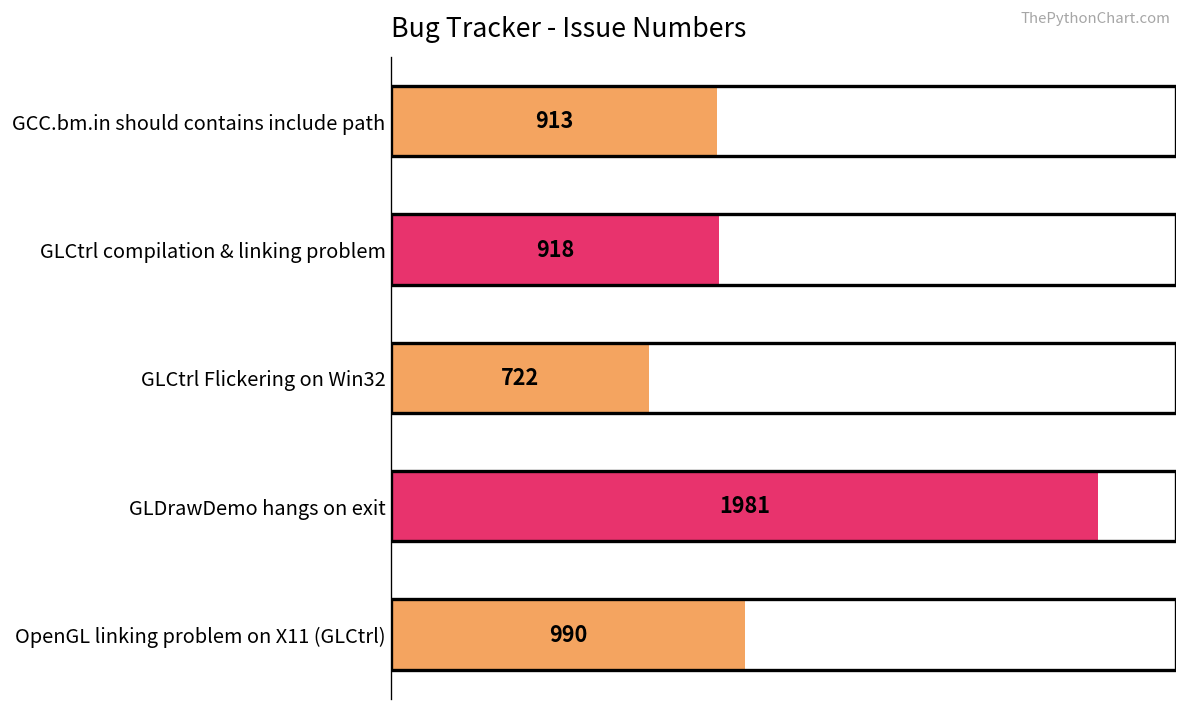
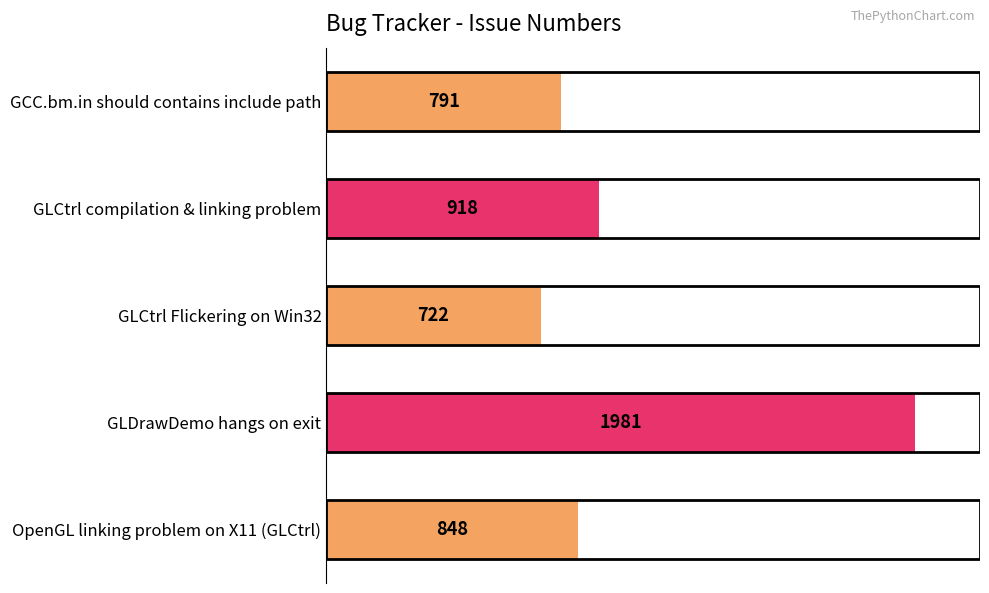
  {
-   "GCC.bm.in should contains include path": 913,
+   "GCC.bm.in should contains include path": 791,
    "GLCtrl compilation & linking problem": 918,
    "GLCtrl Flickering on Win32": 722,
    "GLDrawDemo hangs on exit": 1981,
-   "OpenGL linking problem on X11 (GLCtrl)": 990
+   "OpenGL linking problem on X11 (GLCtrl)": 848
  }
